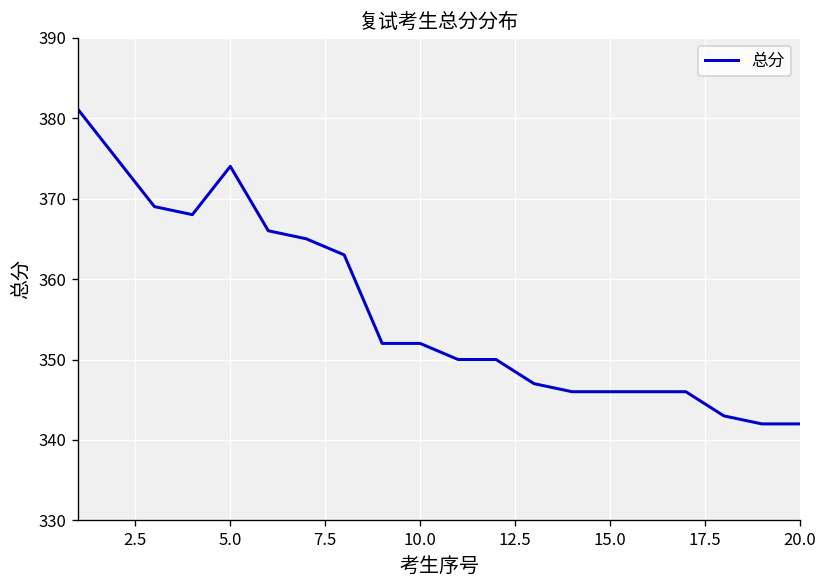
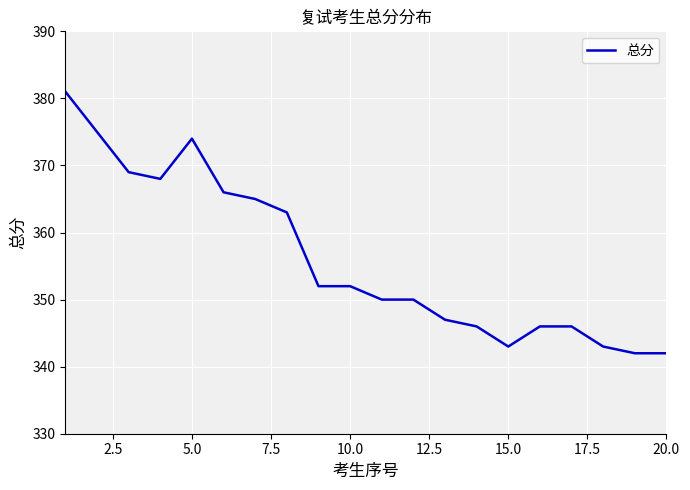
  {
    "5.0": 374,
    "10.0": 352,
-   "15.0": 346,
+   "15.0": 343,
    "20.0": 342
  }
